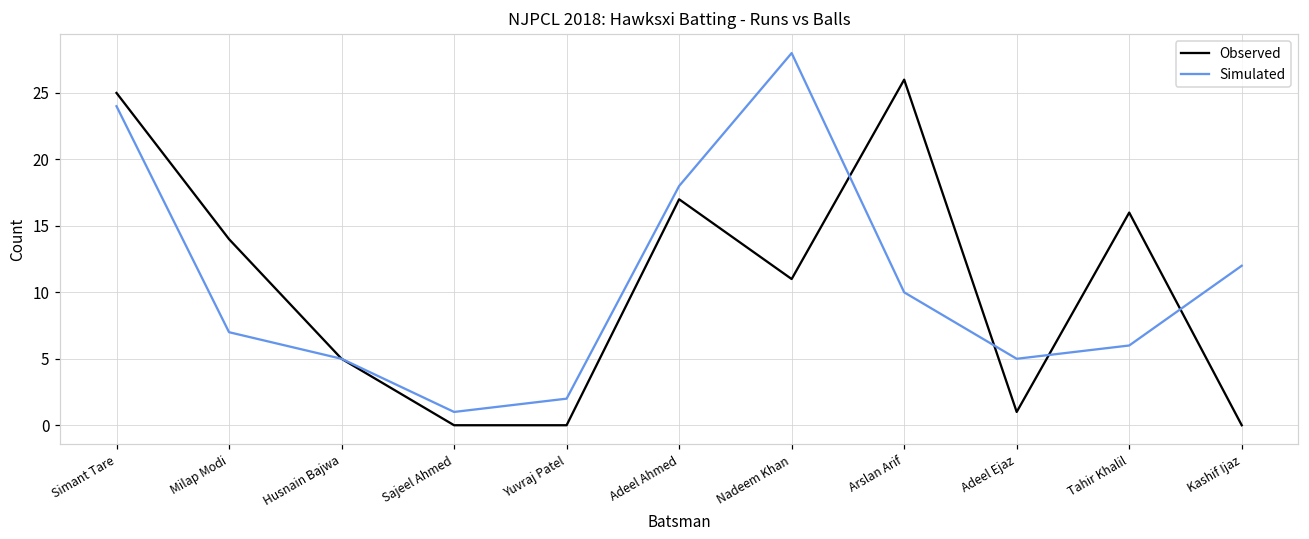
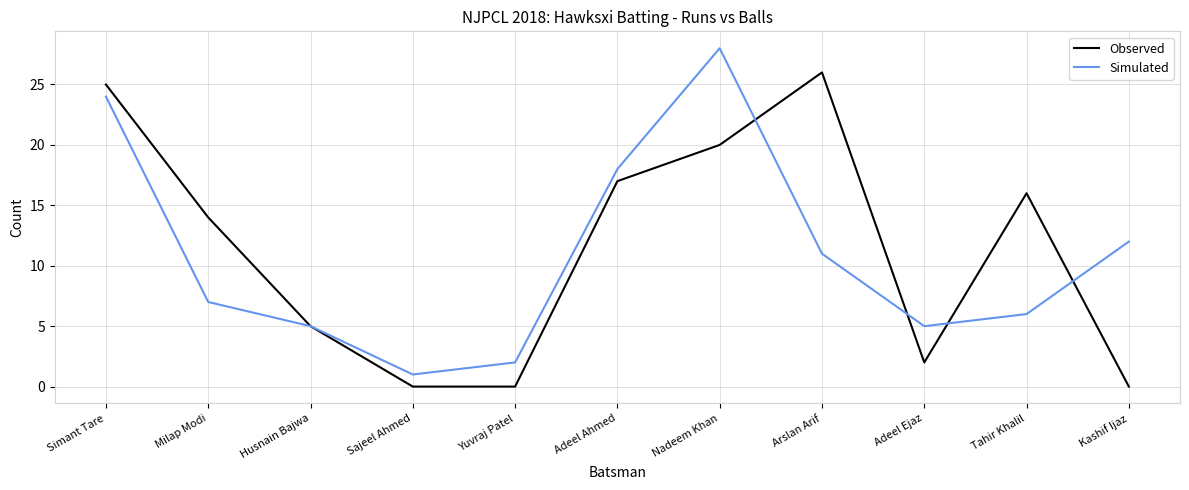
  {
    "Observed": {
      "Simant Tare": 25,
      "Milap Modi": 14,
      "Sajeel Ahmed": 0,
      "Yuvraj Patel": 0,
      "Adeel Ahmed": 17,
-     "Nadeem Khan": 11,
+     "Nadeem Khan": 20,
      "Arslan Arif": 26,
-     "Adeel Ejaz": 1,
+     "Adeel Ejaz": 2,
      "Tahir Khalil": 16,
      "Kashif Ijaz": 0
    },
    "Simulated": {
      "Simant Tare": 24,
      "Milap Modi": 7,
      "Sajeel Ahmed": 1,
      "Yuvraj Patel": 2,
      "Adeel Ahmed": 18,
      "Nadeem Khan": 28,
-     "Arslan Arif": 10,
+     "Arslan Arif": 11,
      "Adeel Ejaz": 5,
      "Tahir Khalil": 6,
      "Kashif Ijaz": 12
    }
  }
